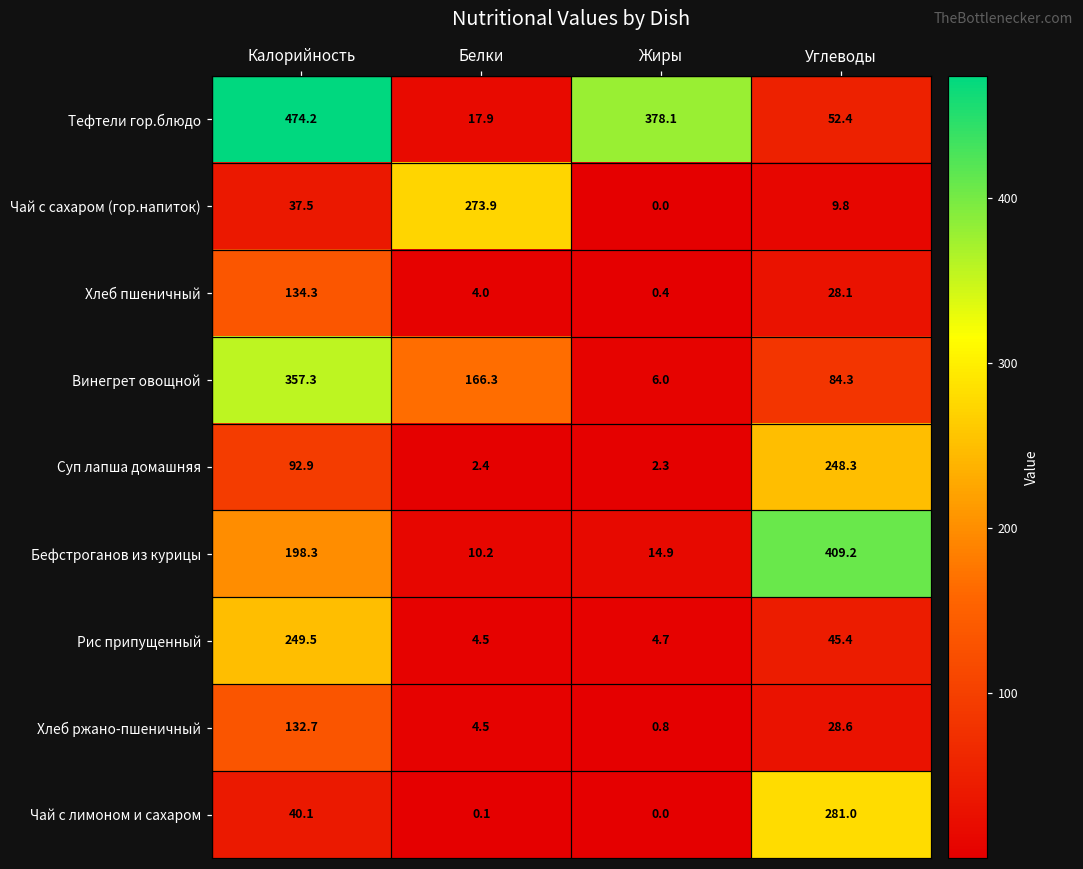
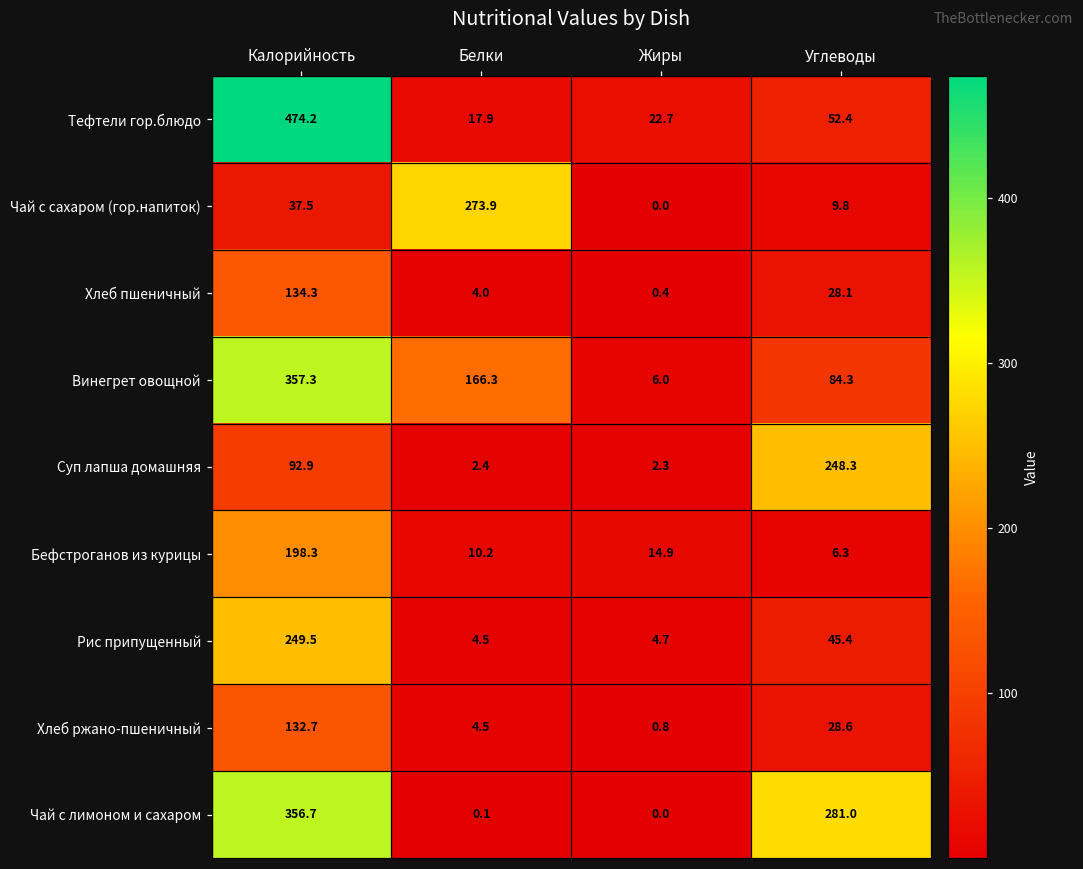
  {
    "Тефтели гор.блюдо": {
      "Калорийность": 474.2,
      "Белки": 17.9,
-     "Жиры": 378.1,
+     "Жиры": 22.7,
      "Углеводы": 52.4
    },
    "Чай с сахаром (гор.напиток)": {
      "Калорийность": 37.5,
      "Белки": 273.9,
      "Жиры": 0.0,
      "Углеводы": 9.8
    },
    "Хлеб пшеничный": {
      "Калорийность": 134.3,
      "Белки": 4.0,
      "Жиры": 0.4,
      "Углеводы": 28.1
    },
    "Винегрет овощной": {
      "Калорийность": 357.3,
      "Белки": 166.3,
      "Жиры": 6.0,
      "Углеводы": 84.3
    },
    "Суп лапша домашняя": {
      "Калорийность": 92.9,
      "Белки": 2.4,
      "Жиры": 2.3,
      "Углеводы": 248.3
    },
    "Бефстроганов из курицы": {
      "Калорийность": 198.3,
      "Белки": 10.2,
      "Жиры": 14.9,
-     "Углеводы": 409.2
+     "Углеводы": 6.3
    },
    "Рис припущенный": {
      "Калорийность": 249.5,
      "Белки": 4.5,
      "Жиры": 4.7,
      "Углеводы": 45.4
    },
    "Хлеб ржано-пшеничный": {
      "Калорийность": 132.7,
      "Белки": 4.5,
      "Жиры": 0.8,
      "Углеводы": 28.6
    },
    "Чай с лимоном и сахаром": {
-     "Калорийность": 40.1,
+     "Калорийность": 356.7,
      "Белки": 0.1,
      "Жиры": 0.0,
      "Углеводы": 281.0
    }
  }
